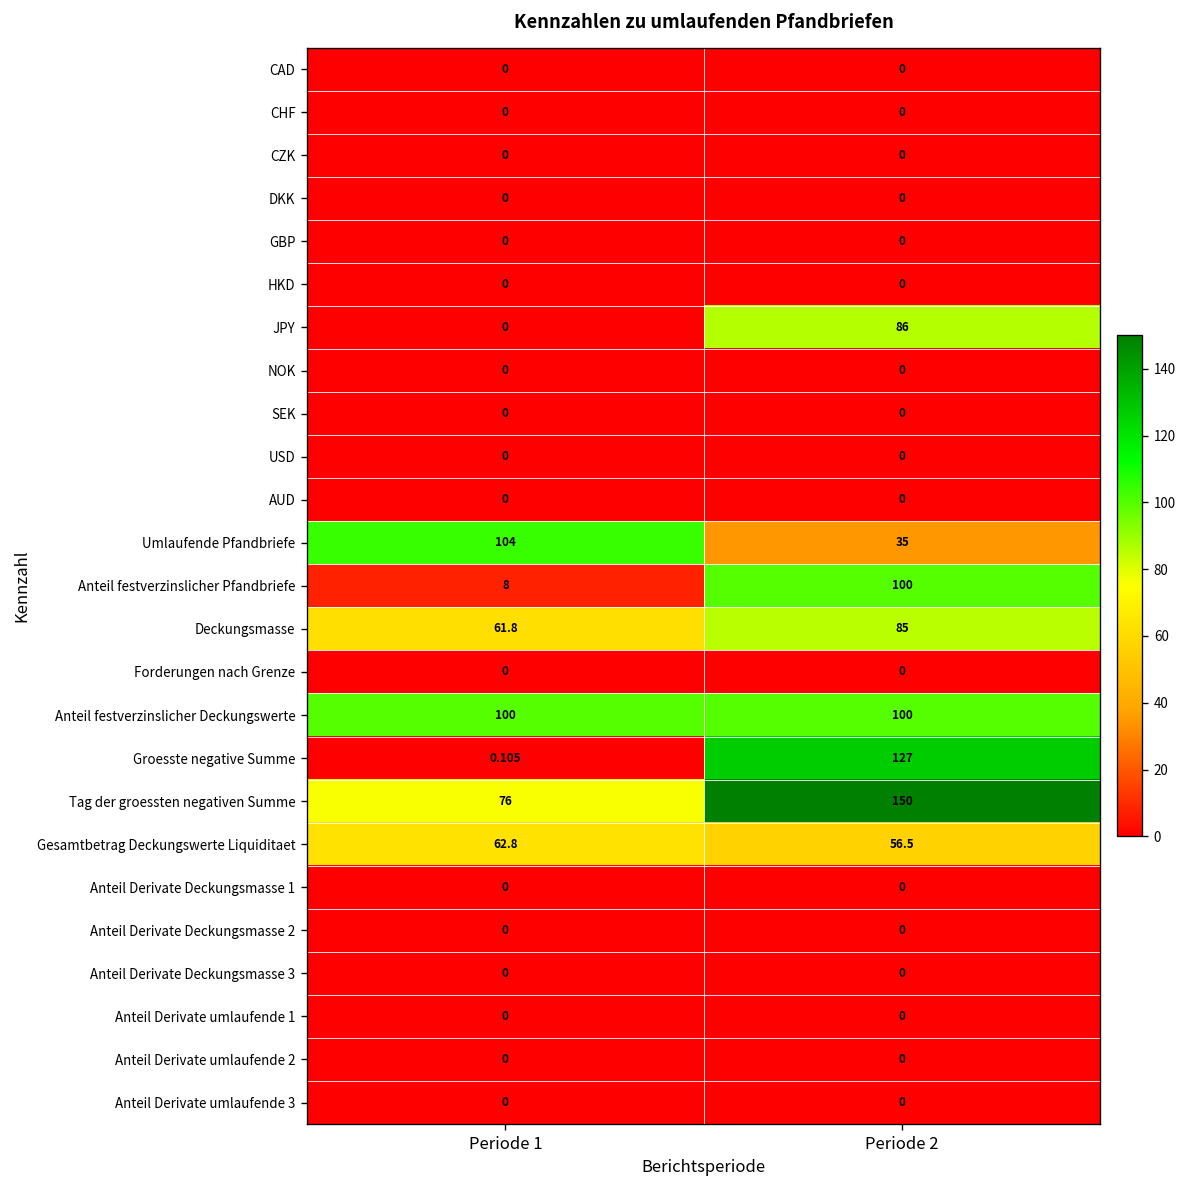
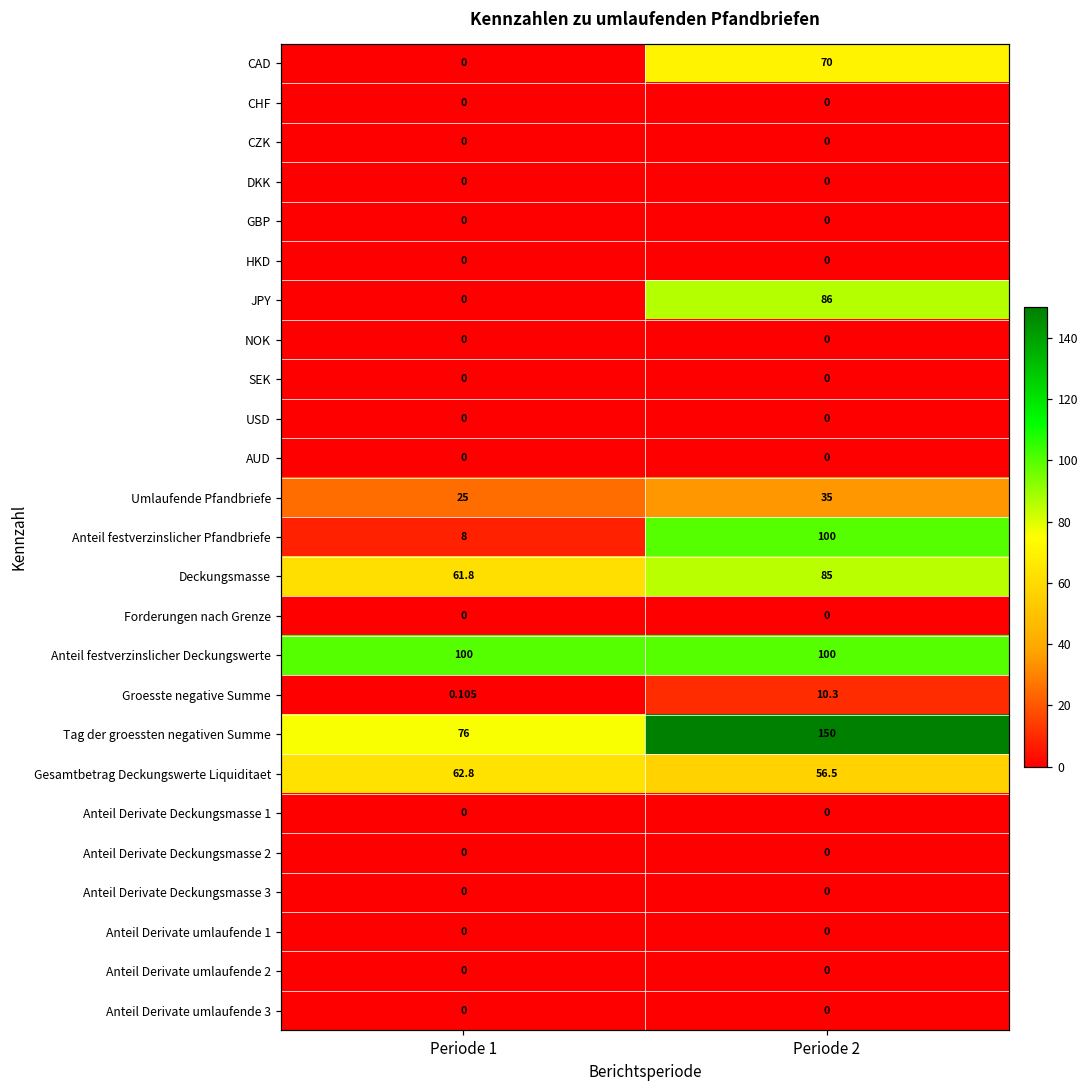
  {
    "CAD": {
      "Periode 1": 0,
-     "Periode 2": 0
+     "Periode 2": 70
    },
    "CHF": {
      "Periode 1": 0,
      "Periode 2": 0
    },
    "CZK": {
      "Periode 1": 0,
      "Periode 2": 0
    },
    "DKK": {
      "Periode 1": 0,
      "Periode 2": 0
    },
    "GBP": {
      "Periode 1": 0,
      "Periode 2": 0
    },
    "HKD": {
      "Periode 1": 0,
      "Periode 2": 0
    },
    "JPY": {
      "Periode 1": 0,
      "Periode 2": 86
    },
    "NOK": {
      "Periode 1": 0,
      "Periode 2": 0
    },
    "SEK": {
      "Periode 1": 0,
      "Periode 2": 0
    },
    "USD": {
      "Periode 1": 0,
      "Periode 2": 0
    },
    "AUD": {
      "Periode 1": 0,
      "Periode 2": 0
    },
    "Umlaufende Pfandbriefe": {
-     "Periode 1": 104,
+     "Periode 1": 25,
      "Periode 2": 35
    },
    "Anteil festverzinslicher Pfandbriefe": {
      "Periode 1": 8,
      "Periode 2": 100
    },
    "Deckungsmasse": {
      "Periode 1": 61.8,
      "Periode 2": 85
    },
    "Forderungen nach Grenze": {
      "Periode 1": 0,
      "Periode 2": 0
    },
    "Anteil festverzinslicher Deckungswerte": {
      "Periode 1": 100,
      "Periode 2": 100
    },
    "Groesste negative Summe": {
      "Periode 1": 0.105,
-     "Periode 2": 127
+     "Periode 2": 10.3
    },
    "Tag der groessten negativen Summe": {
      "Periode 1": 76,
      "Periode 2": 150
    },
    "Gesamtbetrag Deckungswerte Liquiditaet": {
      "Periode 1": 62.8,
      "Periode 2": 56.5
    },
    "Anteil Derivate Deckungsmasse 1": {
      "Periode 1": 0,
      "Periode 2": 0
    },
    "Anteil Derivate Deckungsmasse 2": {
      "Periode 1": 0,
      "Periode 2": 0
    },
    "Anteil Derivate Deckungsmasse 3": {
      "Periode 1": 0,
      "Periode 2": 0
    },
    "Anteil Derivate umlaufende 1": {
      "Periode 1": 0,
      "Periode 2": 0
    },
    "Anteil Derivate umlaufende 2": {
      "Periode 1": 0,
      "Periode 2": 0
    },
    "Anteil Derivate umlaufende 3": {
      "Periode 1": 0,
      "Periode 2": 0
    }
  }
